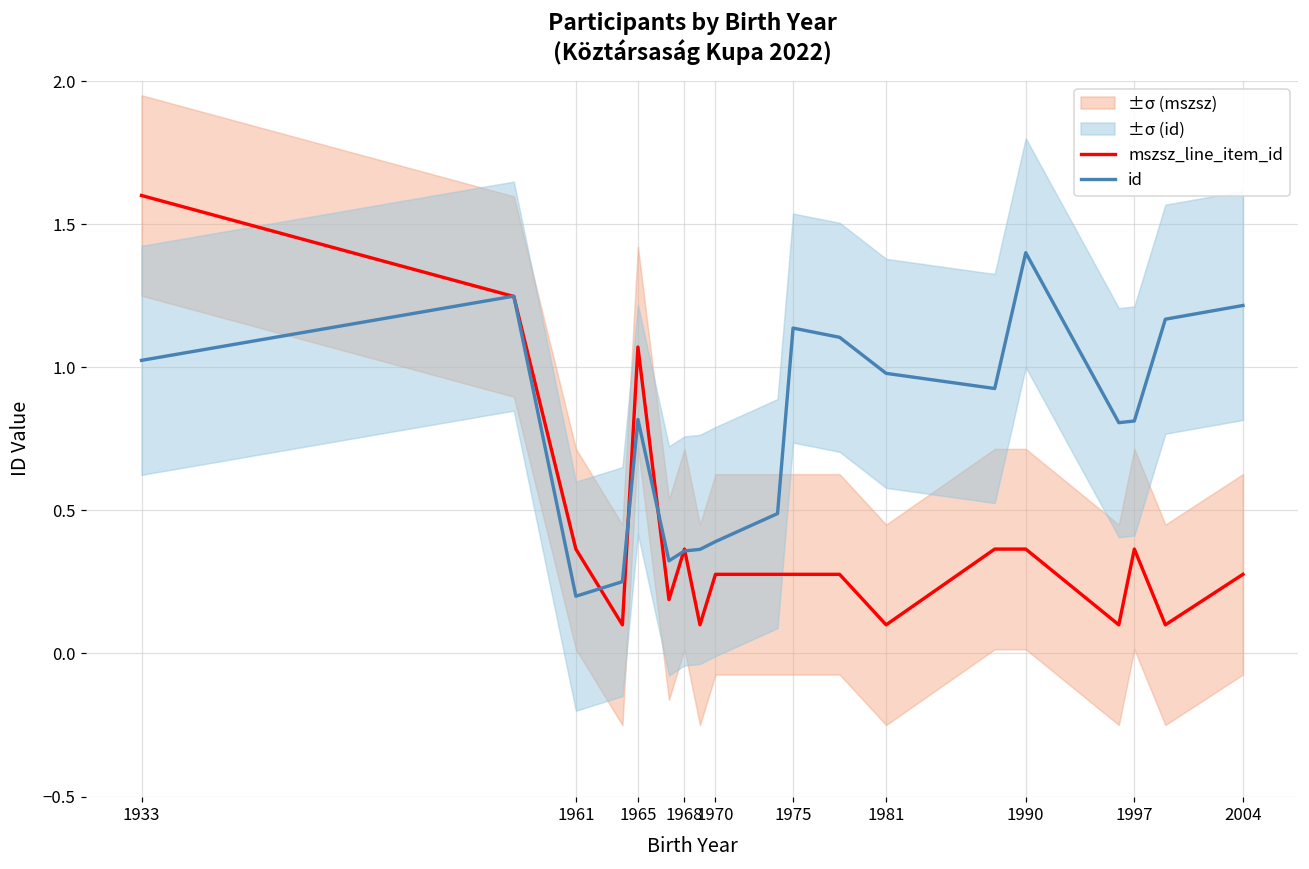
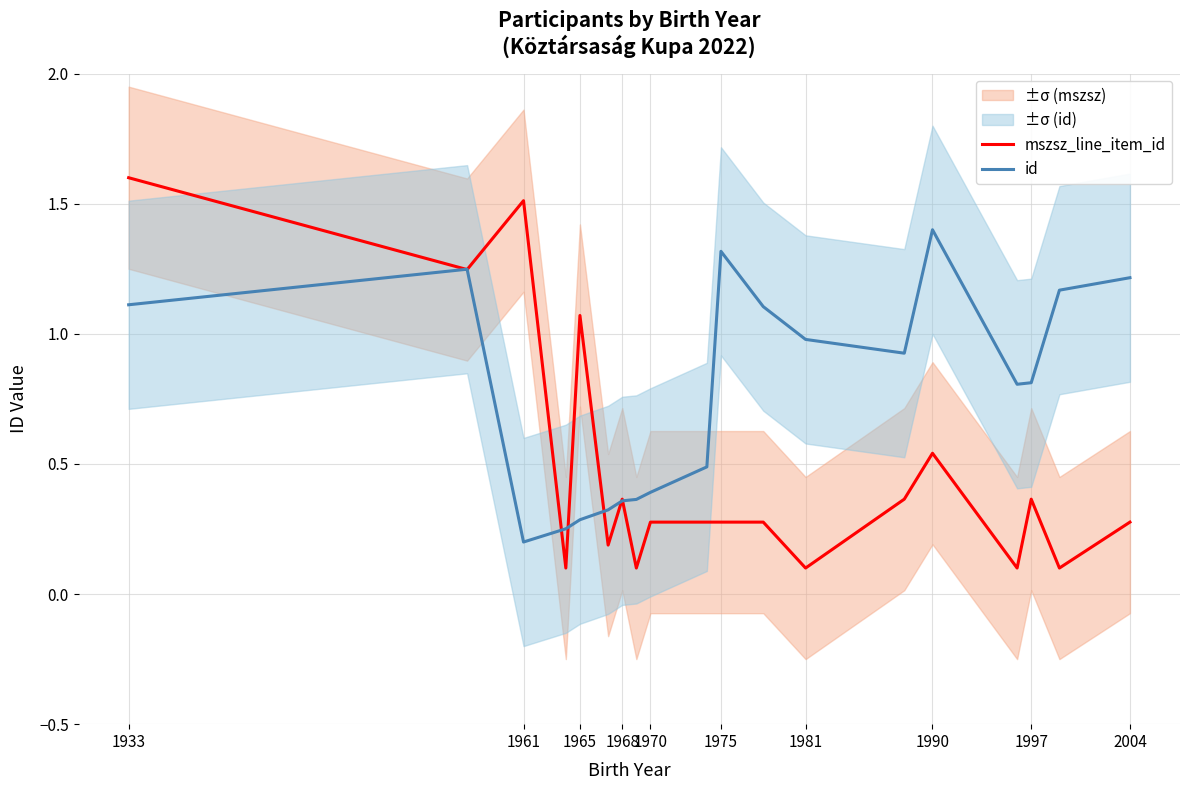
  {
    "mszsz_line_item_id": {
      "1933": 1.60,
-     "1961": 0.36,
+     "1961": 1.51,
      "1965": 1.07,
      "1975": 0.28,
      "1981": 0.10,
-     "1990": 0.36,
+     "1990": 0.54,
      "1997": 0.36,
      "2004": 0.28
    },
    "id": {
-     "1933": 1.02,
+     "1933": 1.11,
      "1961": 0.20,
-     "1965": 0.82,
-     "1975": 1.14,
+     "1965": 0.29,
+     "1975": 1.32,
      "1981": 0.98,
      "1990": 1.40,
      "1997": 0.81,
      "2004": 1.22
    }
  }
